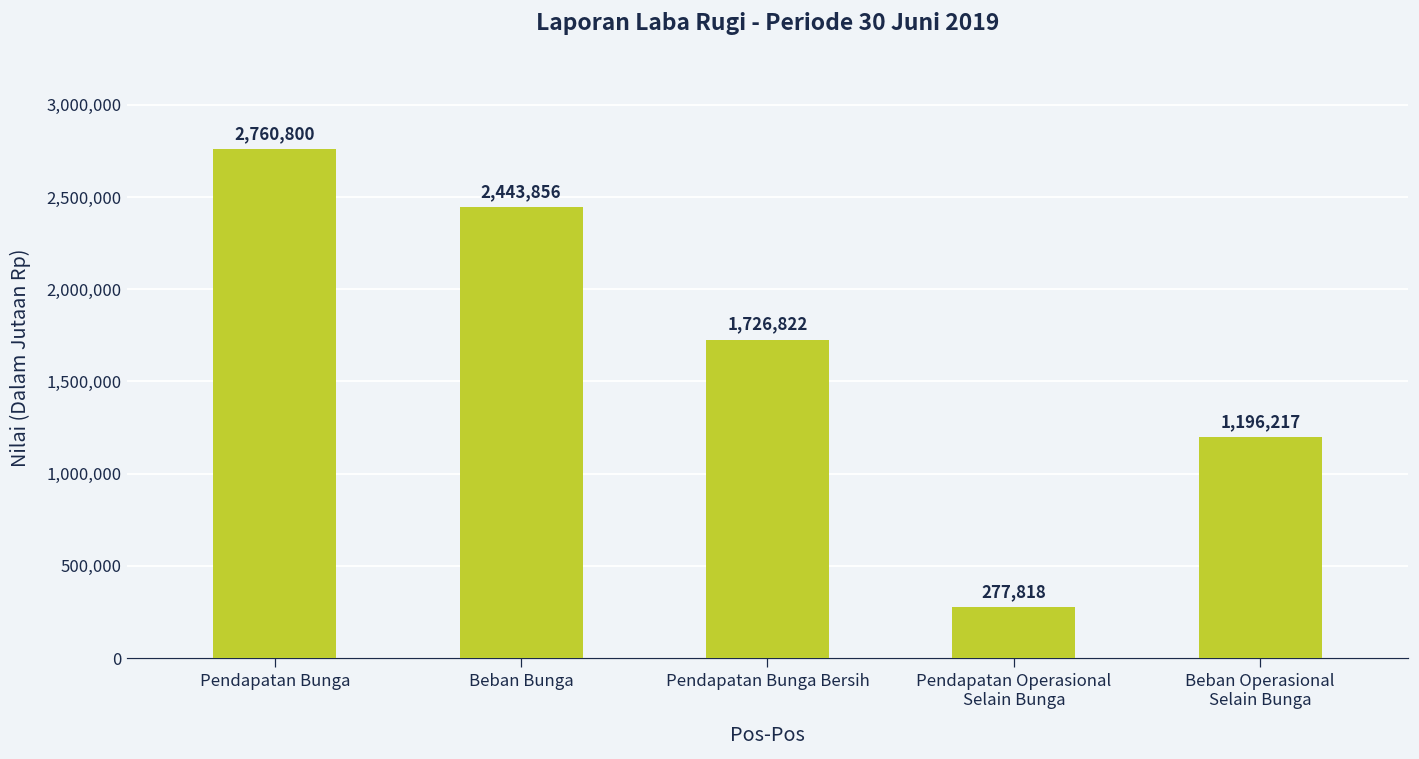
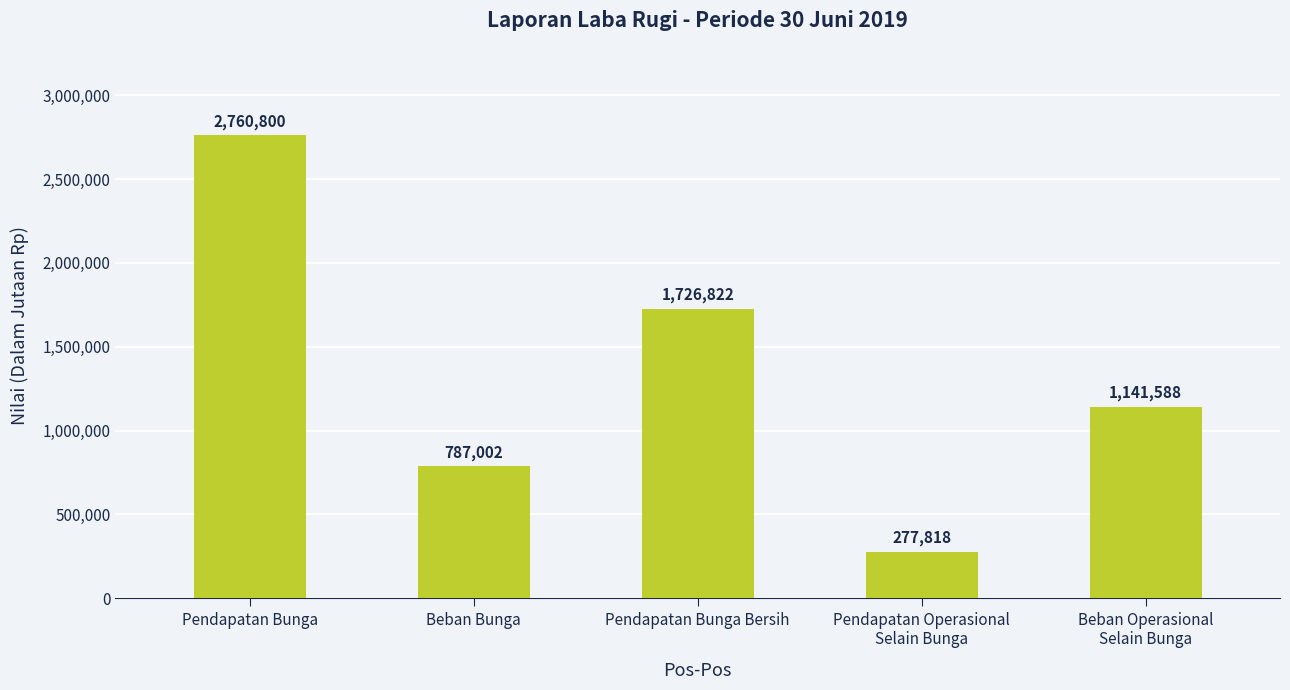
  {
    "Pendapatan Bunga": "2,760,800",
-   "Beban Bunga": "2,443,856",
+   "Beban Bunga": "787,002",
    "Pendapatan Bunga Bersih": "1,726,822",
    "Pendapatan Operasional Selain Bunga": "277,818",
-   "Beban Operasional Selain Bunga": "1,196,217"
+   "Beban Operasional Selain Bunga": "1,141,588"
  }
